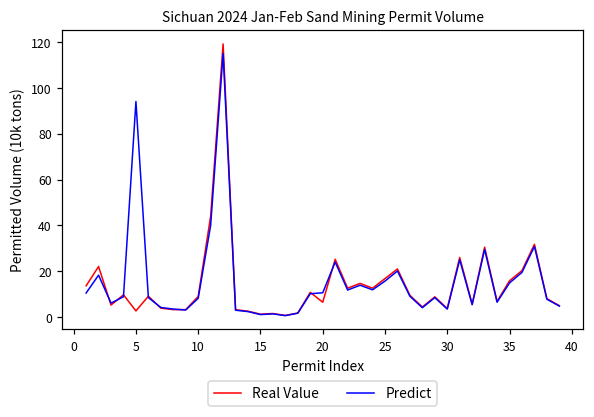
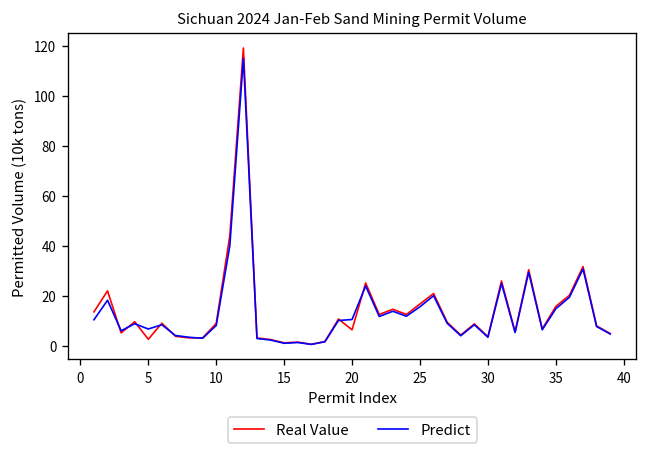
  {
    "Real Value": {
      "5": 3,
      "20": 6
    },
    "Predict": {
-     "5": 94,
+     "5": 7,
      "20": 11
    }
  }
